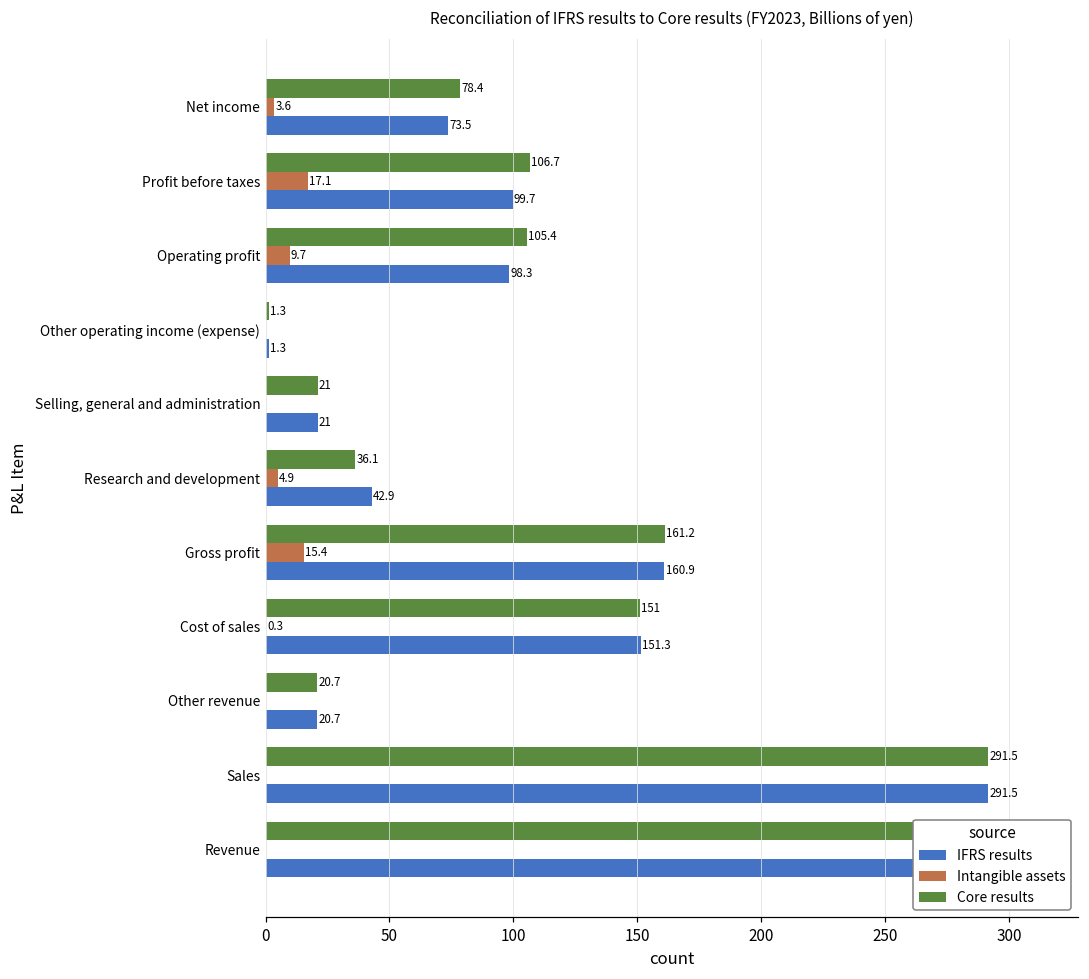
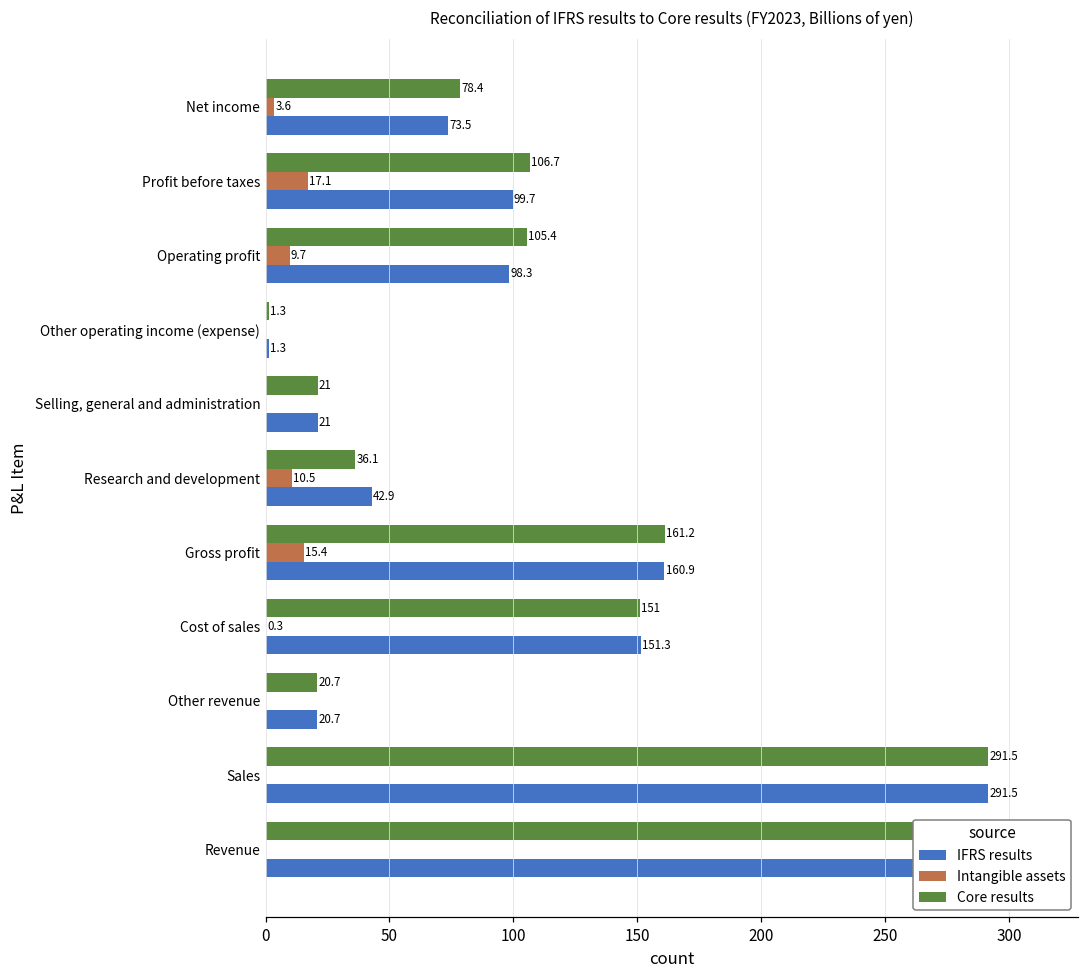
  {
    "IFRS results": {
      "Net income": 73.5,
      "Profit before taxes": 99.7,
      "Operating profit": 98.3,
      "Other operating income (expense)": 1.3,
      "Selling, general and administration": 21,
      "Research and development": 42.9,
      "Gross profit": 160.9,
      "Cost of sales": 151.3,
      "Other revenue": 20.7,
      "Sales": 291.5
    },
    "Intangible assets": {
      "Net income": 3.6,
      "Profit before taxes": 17.1,
      "Operating profit": 9.7,
-     "Research and development": 4.9,
+     "Research and development": 10.5,
      "Gross profit": 15.4,
      "Cost of sales": 0.3
    },
    "Core results": {
      "Net income": 78.4,
      "Profit before taxes": 106.7,
      "Operating profit": 105.4,
      "Other operating income (expense)": 1.3,
      "Selling, general and administration": 21,
      "Research and development": 36.1,
      "Gross profit": 161.2,
      "Cost of sales": 151,
      "Other revenue": 20.7,
      "Sales": 291.5
    }
  }
